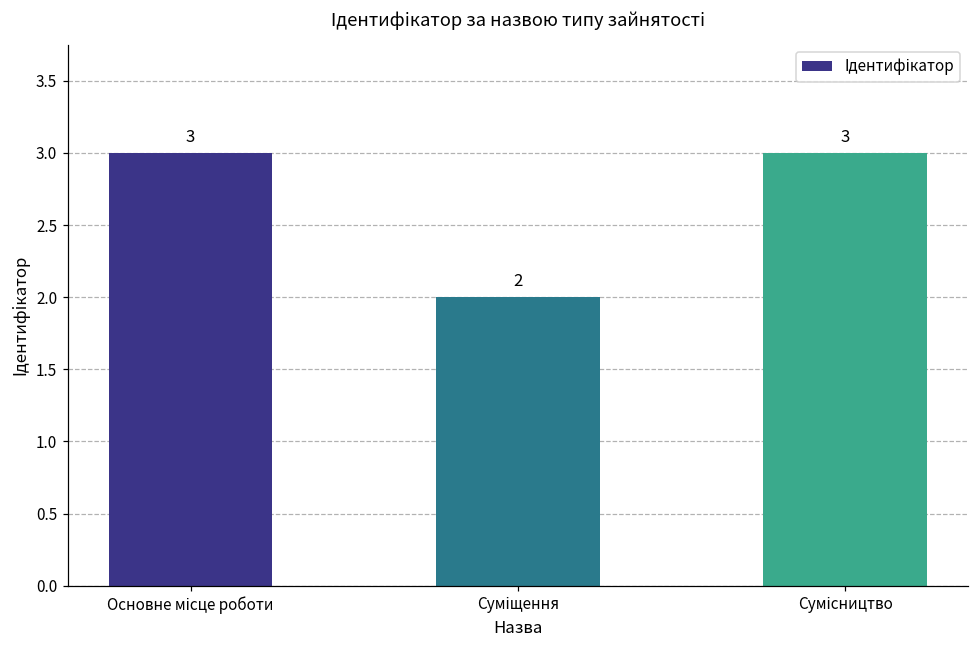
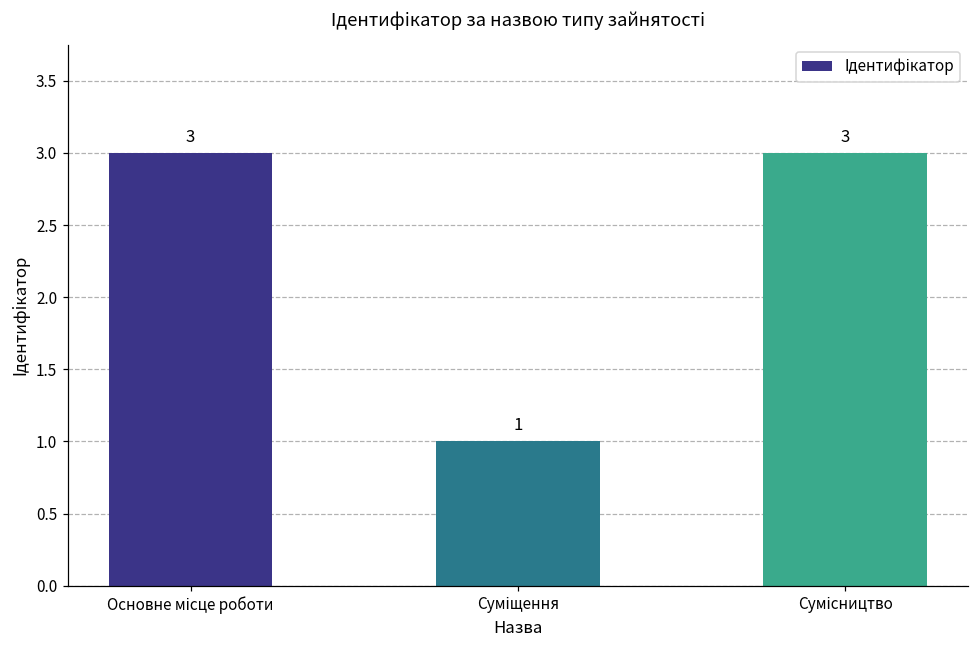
  {
    "Основне місце роботи": 3,
-   "Суміщення": 2,
+   "Суміщення": 1,
    "Сумісництво": 3
  }
